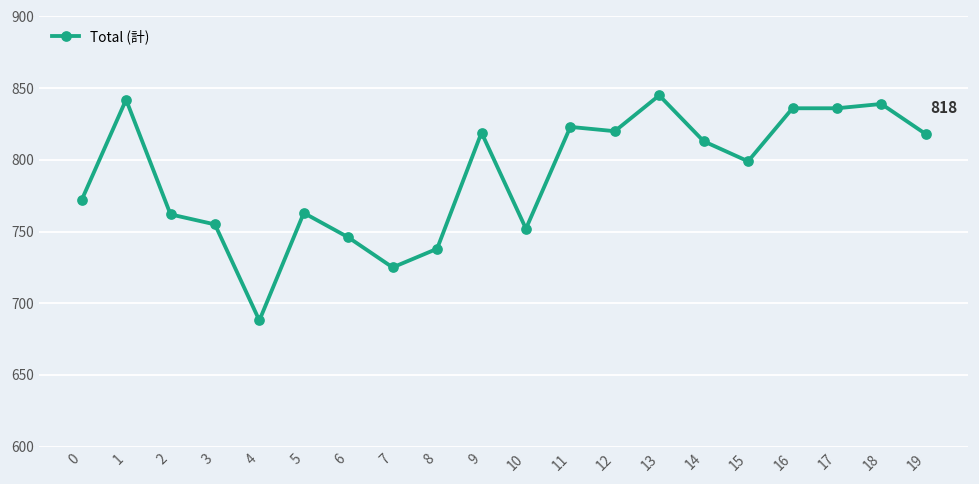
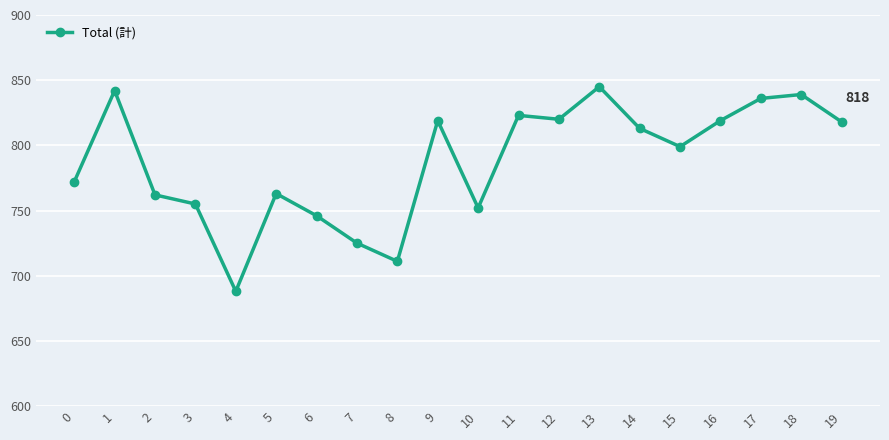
  {
    "0": 772,
    "1": 842,
    "2": 762,
    "3": 755,
    "4": 688,
    "5": 763,
    "6": 746,
    "7": 725,
-   "8": 738,
+   "8": 711,
    "9": 819,
    "10": 752,
    "11": 823,
    "12": 820,
    "13": 845,
    "14": 813,
    "15": 799,
-   "16": 836,
+   "16": 819,
    "17": 836,
    "18": 839
  }
